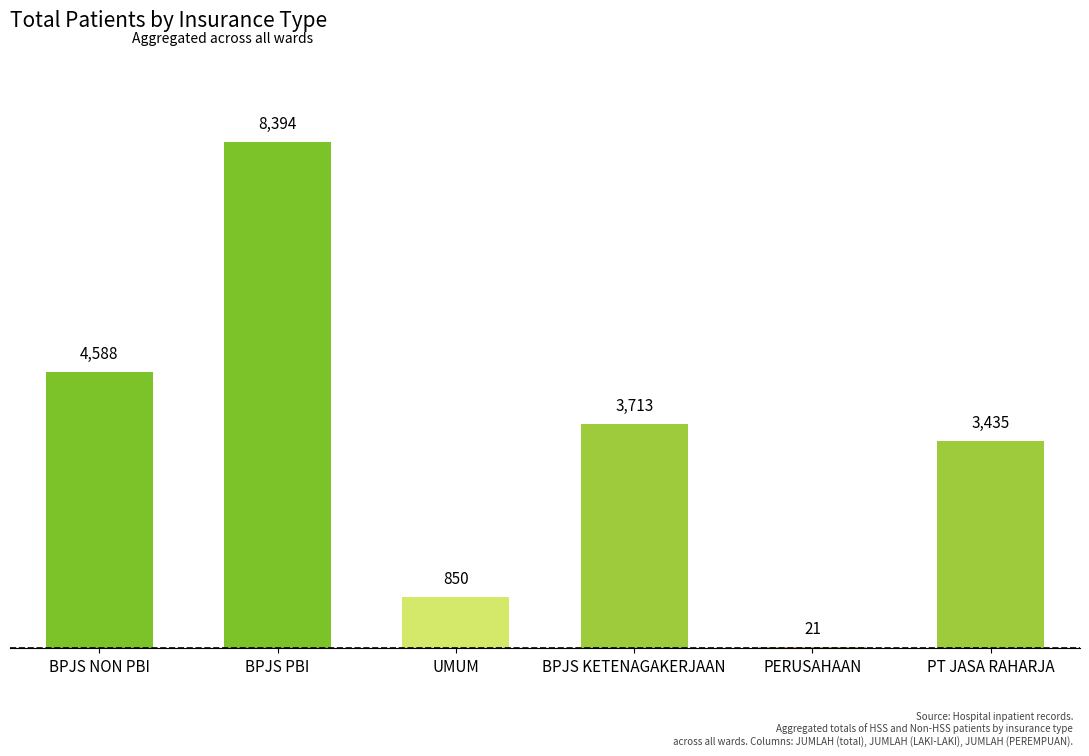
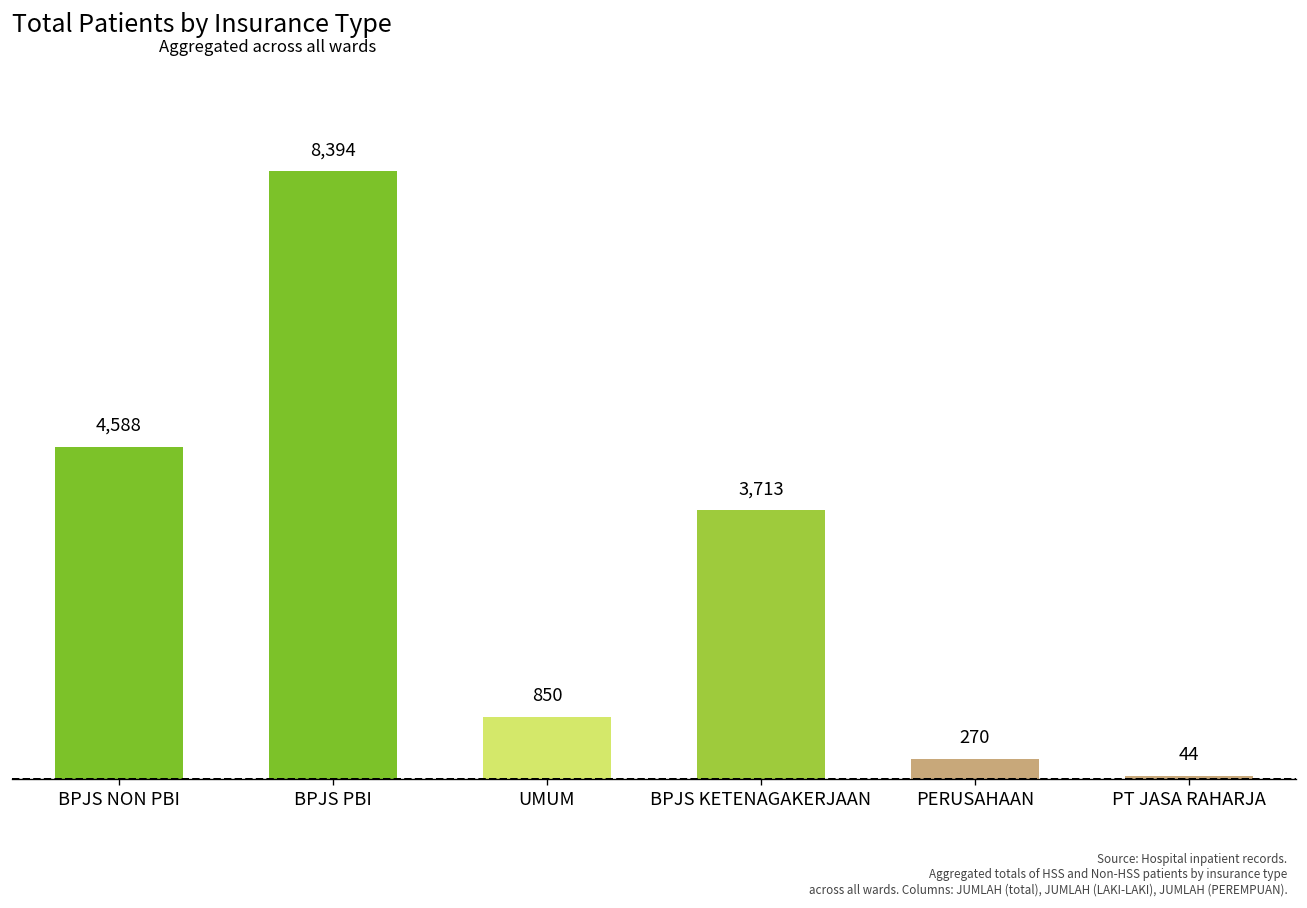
  {
    "BPJS NON PBI": "4,588",
    "BPJS PBI": "8,394",
    "UMUM": "850",
    "BPJS KETENAGAKERJAAN": "3,713",
-   "PERUSAHAAN": "21",
-   "PT JASA RAHARJA": "3,435"
+   "PERUSAHAAN": "270",
+   "PT JASA RAHARJA": "44"
  }
